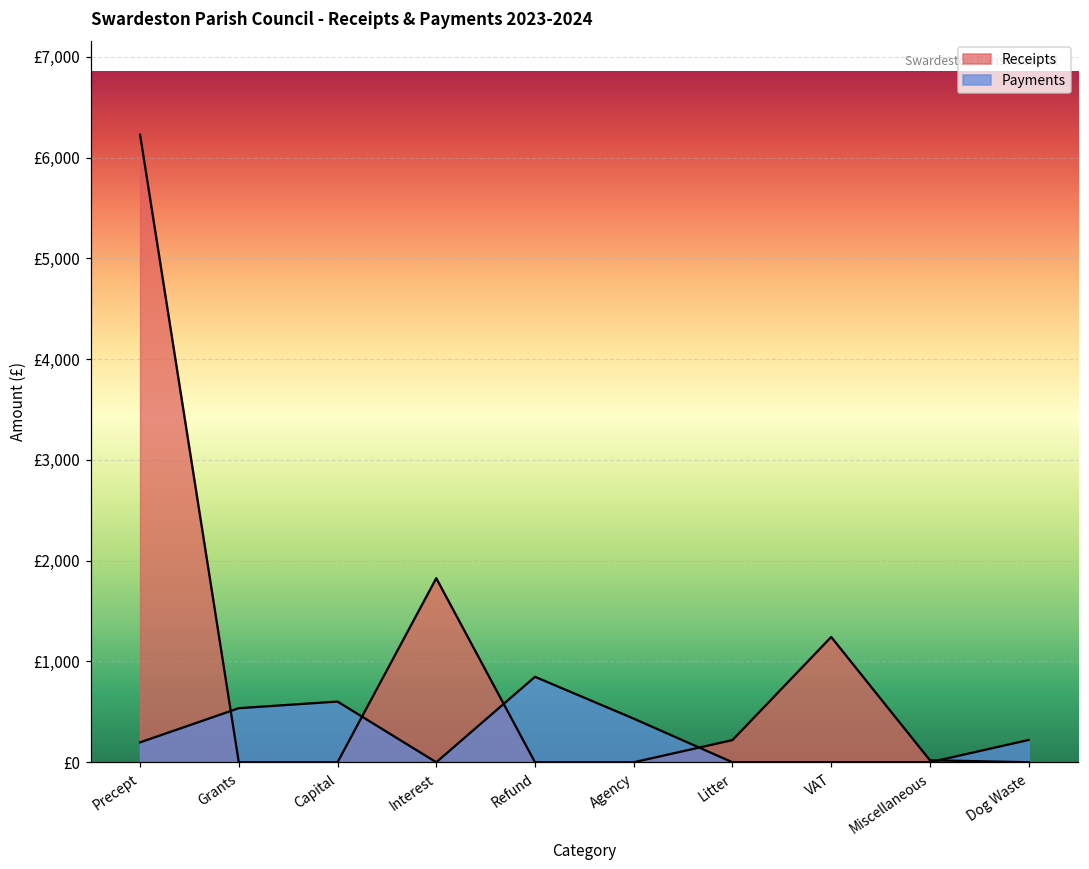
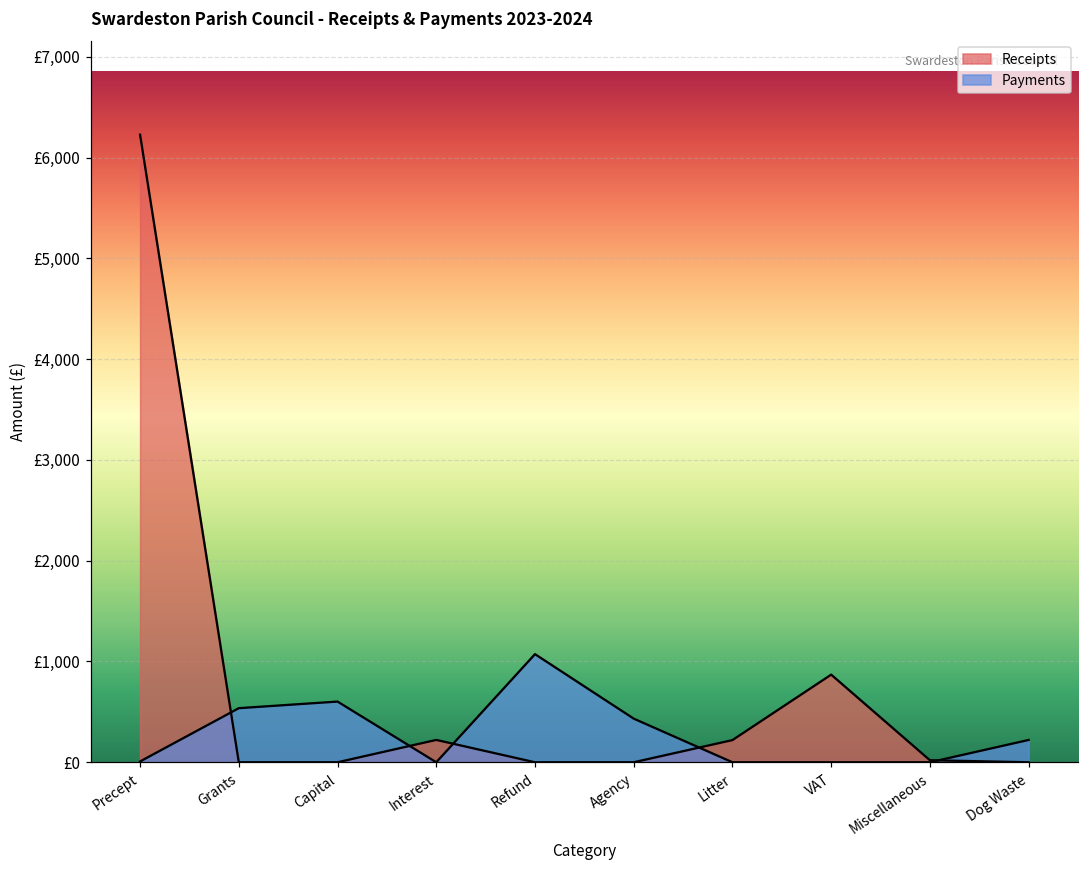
  {
    "Receipts": {
      "Precept": "£6,200",
      "Grants": "£0",
      "Capital": "£0",
-     "Interest": "£1,800",
+     "Interest": "£200",
      "Refund": "£0",
      "Agency": "£0",
      "Litter": "£200",
-     "VAT": "£1,200",
+     "VAT": "£900",
      "Dog Waste": "£0"
    },
    "Payments": {
-     "Precept": "£200",
+     "Precept": "£0",
      "Grants": "£500",
      "Capital": "£600",
      "Interest": "£0",
-     "Refund": "£800",
+     "Refund": "£1,100",
      "Agency": "£400",
      "Litter": "£0",
      "VAT": "£0",
      "Dog Waste": "£200"
    }
  }
